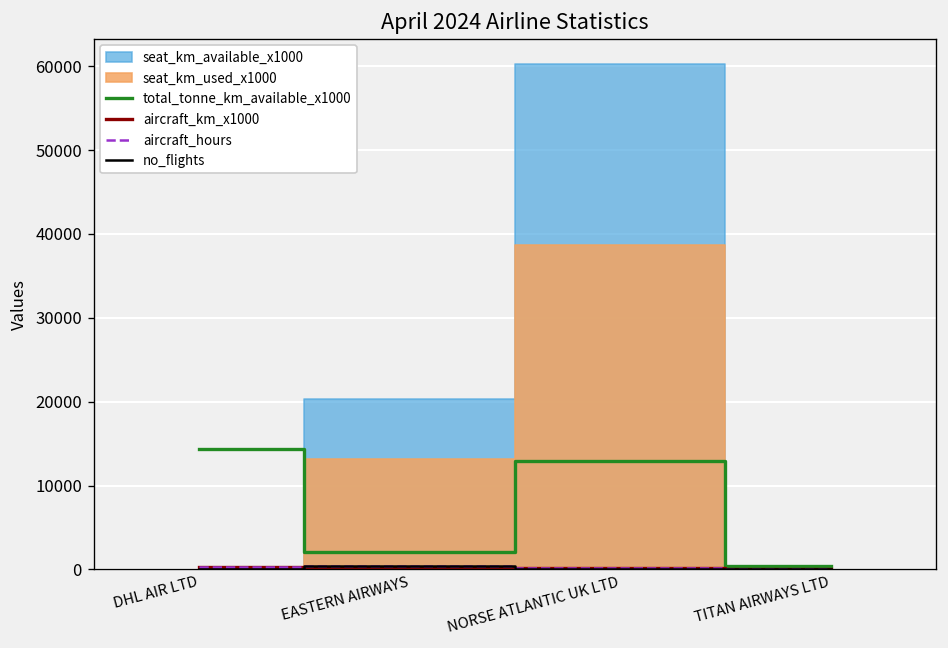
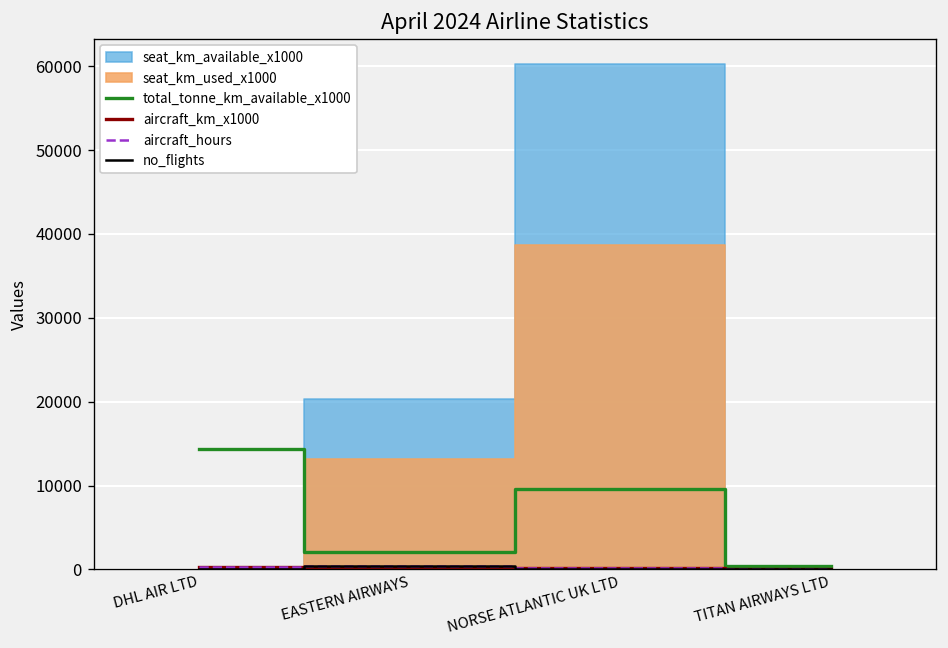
  {
    "total_tonne_km_available_x1000": {
      "DHL AIR LTD": 14000,
      "EASTERN AIRWAYS": 2000,
-     "NORSE ATLANTIC UK LTD": 13000
+     "NORSE ATLANTIC UK LTD": 10000
    }
  }
